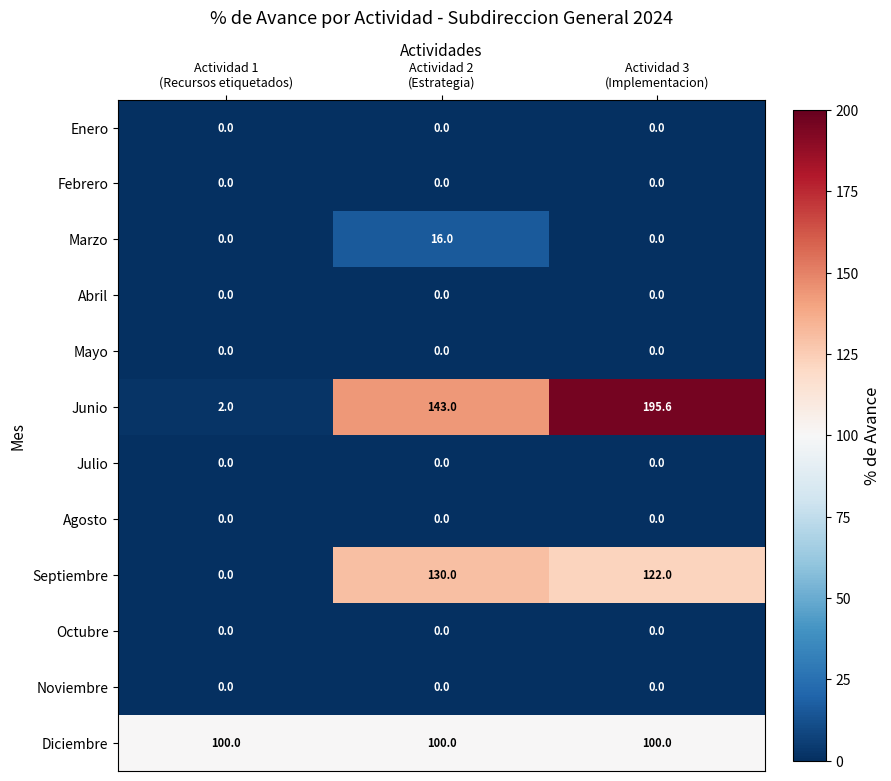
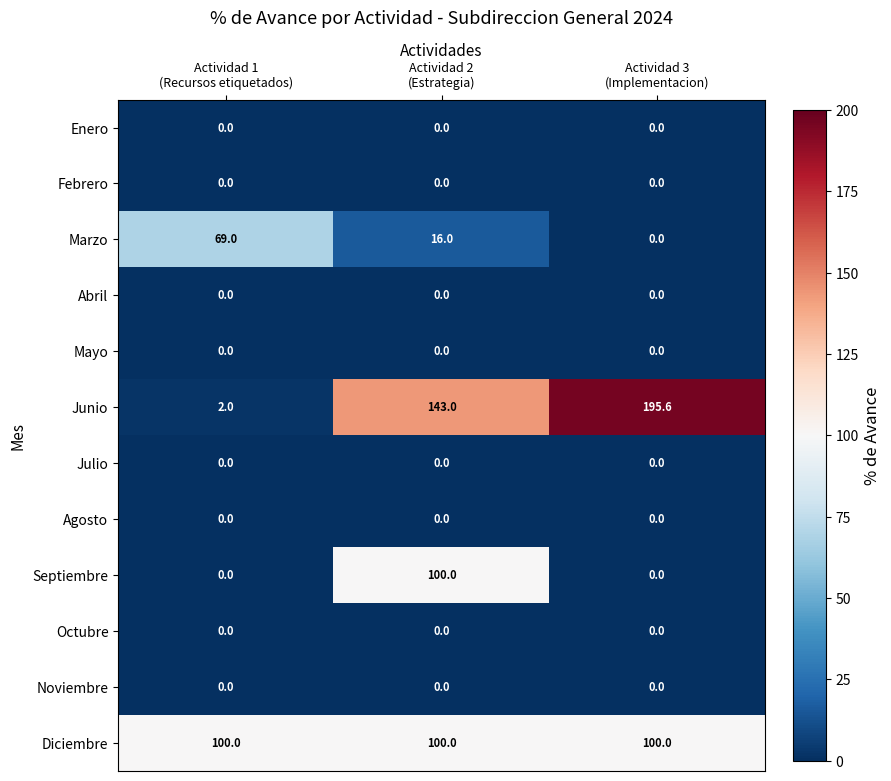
  {
    "Enero": {
      "Actividad 1 (Recursos etiquetados)": 0.0,
      "Actividad 2 (Estrategia)": 0.0,
      "Actividad 3 (Implementacion)": 0.0
    },
    "Febrero": {
      "Actividad 1 (Recursos etiquetados)": 0.0,
      "Actividad 2 (Estrategia)": 0.0,
      "Actividad 3 (Implementacion)": 0.0
    },
    "Marzo": {
-     "Actividad 1 (Recursos etiquetados)": 0.0,
+     "Actividad 1 (Recursos etiquetados)": 69.0,
      "Actividad 2 (Estrategia)": 16.0,
      "Actividad 3 (Implementacion)": 0.0
    },
    "Abril": {
      "Actividad 1 (Recursos etiquetados)": 0.0,
      "Actividad 2 (Estrategia)": 0.0,
      "Actividad 3 (Implementacion)": 0.0
    },
    "Mayo": {
      "Actividad 1 (Recursos etiquetados)": 0.0,
      "Actividad 2 (Estrategia)": 0.0,
      "Actividad 3 (Implementacion)": 0.0
    },
    "Junio": {
      "Actividad 1 (Recursos etiquetados)": 2.0,
      "Actividad 2 (Estrategia)": 143.0,
      "Actividad 3 (Implementacion)": 195.6
    },
    "Julio": {
      "Actividad 1 (Recursos etiquetados)": 0.0,
      "Actividad 2 (Estrategia)": 0.0,
      "Actividad 3 (Implementacion)": 0.0
    },
    "Agosto": {
      "Actividad 1 (Recursos etiquetados)": 0.0,
      "Actividad 2 (Estrategia)": 0.0,
      "Actividad 3 (Implementacion)": 0.0
    },
    "Septiembre": {
      "Actividad 1 (Recursos etiquetados)": 0.0,
-     "Actividad 2 (Estrategia)": 130.0,
-     "Actividad 3 (Implementacion)": 122.0
+     "Actividad 2 (Estrategia)": 100.0,
+     "Actividad 3 (Implementacion)": 0.0
    },
    "Octubre": {
      "Actividad 1 (Recursos etiquetados)": 0.0,
      "Actividad 2 (Estrategia)": 0.0,
      "Actividad 3 (Implementacion)": 0.0
    },
    "Noviembre": {
      "Actividad 1 (Recursos etiquetados)": 0.0,
      "Actividad 2 (Estrategia)": 0.0,
      "Actividad 3 (Implementacion)": 0.0
    },
    "Diciembre": {
      "Actividad 1 (Recursos etiquetados)": 100.0,
      "Actividad 2 (Estrategia)": 100.0,
      "Actividad 3 (Implementacion)": 100.0
    }
  }
